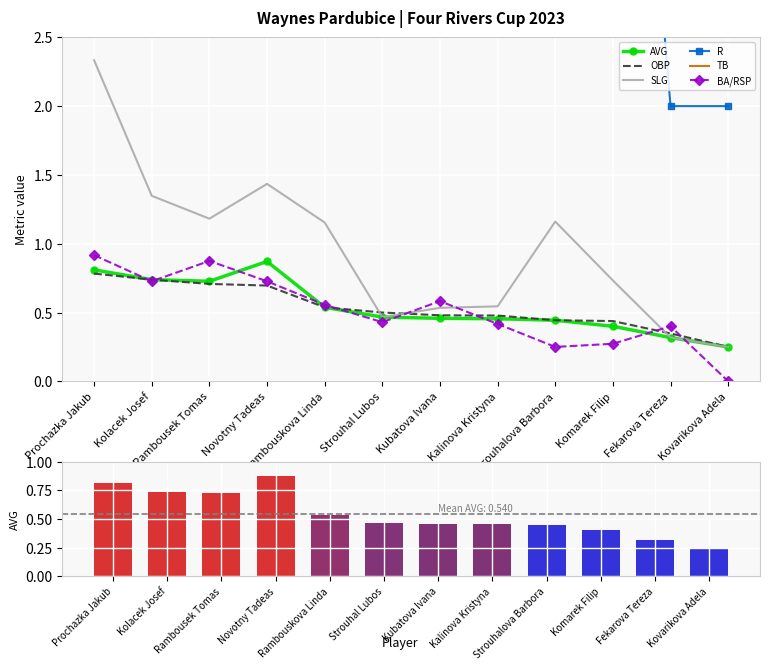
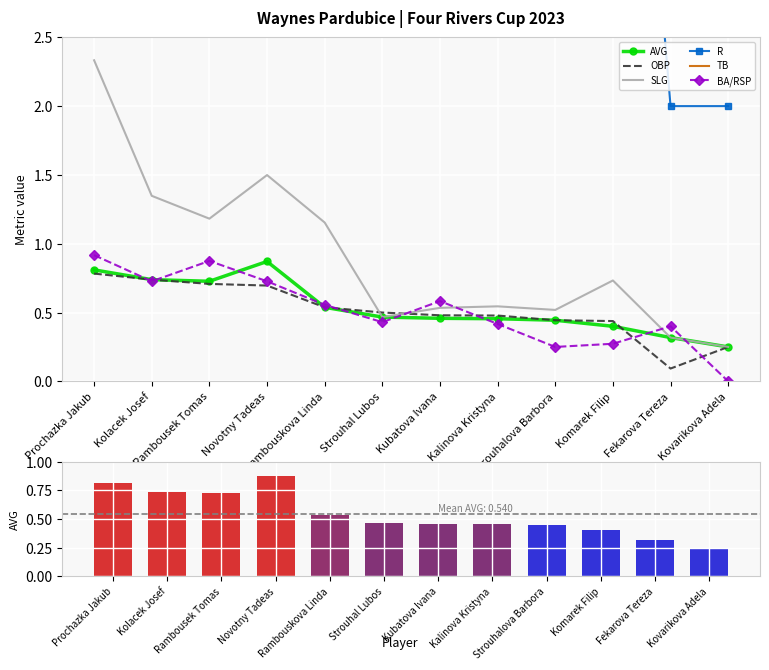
  {
    "Waynes Pardubice | Four Rivers Cup 2023": {
      "AVG": {
        "Prochazka Jakub": 0.81,
        "Rambousek Tomas": 0.73,
        "Novotny Tadeas": 0.87,
        "Kubatova Ivana": 0.46,
        "Kalinova Kristyna": 0.46,
        "Komarek Filip": 0.40
      },
      "OBP": {
        "Prochazka Jakub": 0.78,
        "Rambousek Tomas": 0.71,
        "Novotny Tadeas": 0.70,
        "Strouhal Lubos": 0.50,
        "Kubatova Ivana": 0.48,
        "Kalinova Kristyna": 0.48,
        "Komarek Filip": 0.44,
-       "Fekarova Tereza": 0.35
+       "Fekarova Tereza": 0.09
      },
      "SLG": {
        "Prochazka Jakub": 2.33,
        "Kolacek Josef": 1.35,
        "Rambousek Tomas": 1.18,
-       "Novotny Tadeas": 1.44,
+       "Novotny Tadeas": 1.50,
        "Rambouskova Linda": 1.15,
        "Kubatova Ivana": 0.53,
        "Kalinova Kristyna": 0.55,
-       "Strouhalova Barbora": 1.16,
+       "Strouhalova Barbora": 0.52,
        "Komarek Filip": 0.73
      },
      "R": {
        "Fekarova Tereza": 2.00,
        "Kovarikova Adela": 2.00
      },
      "BA/RSP": {
        "Prochazka Jakub": 0.92,
        "Rambousek Tomas": 0.88,
        "Novotny Tadeas": 0.73,
        "Strouhal Lubos": 0.43,
        "Kubatova Ivana": 0.58,
        "Kalinova Kristyna": 0.42,
        "Strouhalova Barbora": 0.25,
        "Komarek Filip": 0.27,
        "Fekarova Tereza": 0.40,
        "Kovarikova Adela": 0.00
      }
    }
  }
